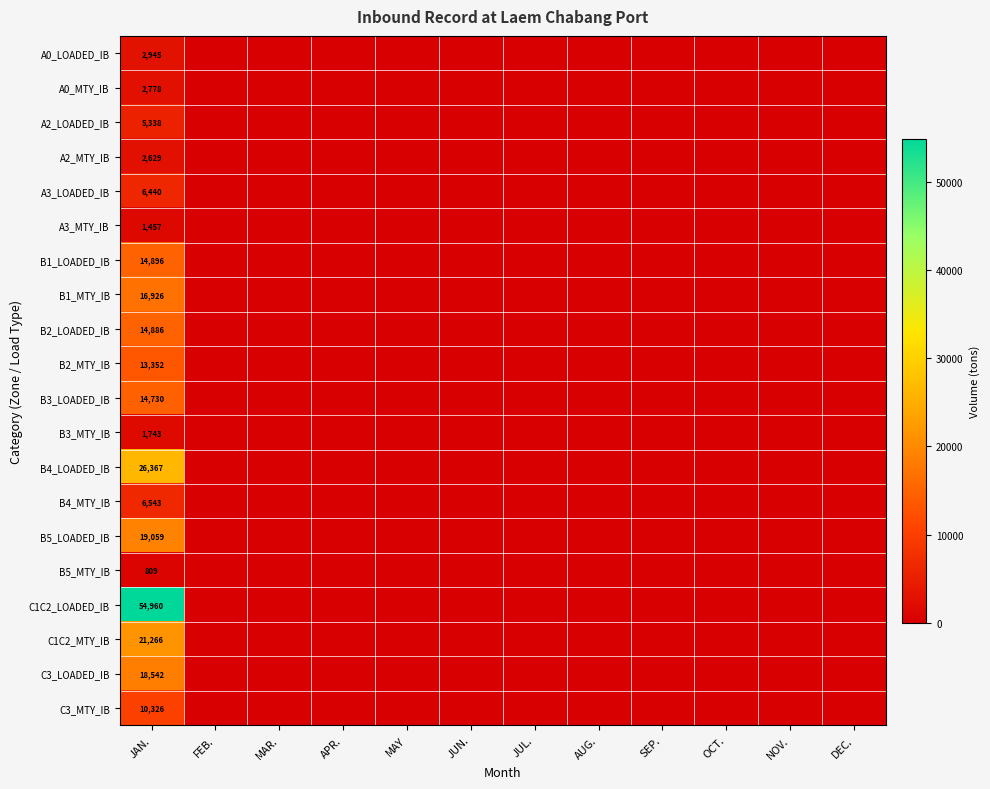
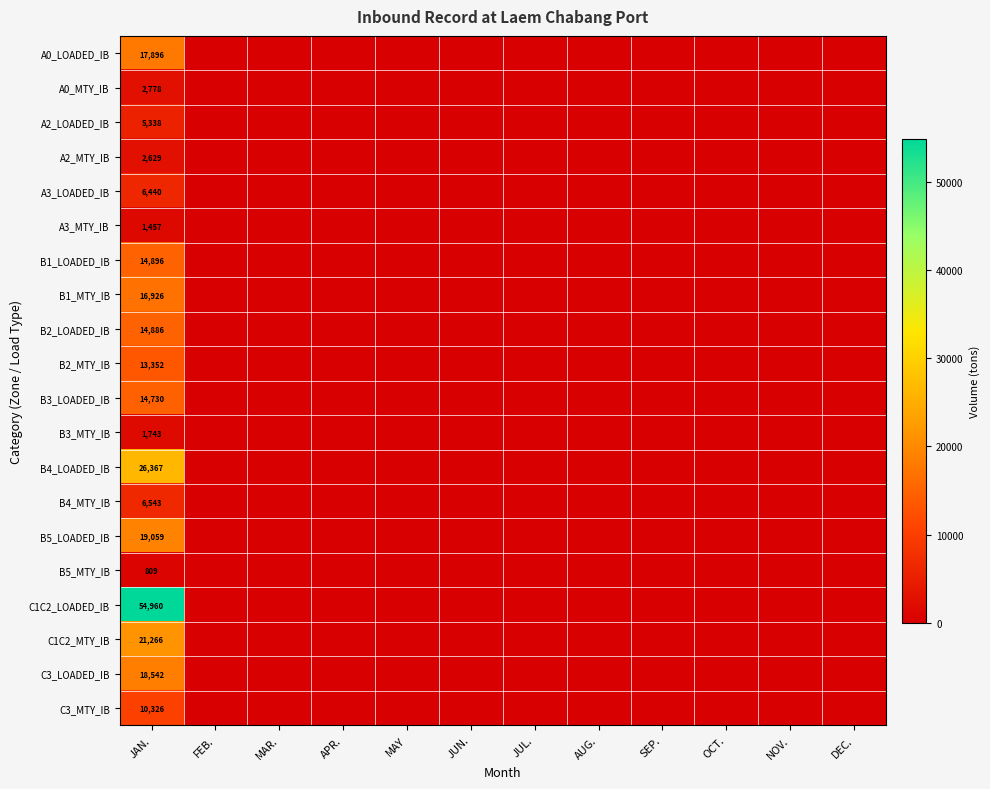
  {
    "A0_LOADED_IB": {
-     "JAN.": "2,945"
+     "JAN.": "17,896"
    },
    "A0_MTY_IB": {
      "JAN.": "2,778"
    },
    "A2_LOADED_IB": {
      "JAN.": "5,338"
    },
    "A2_MTY_IB": {
      "JAN.": "2,629"
    },
    "A3_LOADED_IB": {
      "JAN.": "6,440"
    },
    "A3_MTY_IB": {
      "JAN.": "1,457"
    },
    "B1_LOADED_IB": {
      "JAN.": "14,896"
    },
    "B1_MTY_IB": {
      "JAN.": "16,926"
    },
    "B2_LOADED_IB": {
      "JAN.": "14,886"
    },
    "B2_MTY_IB": {
      "JAN.": "13,352"
    },
    "B3_LOADED_IB": {
      "JAN.": "14,730"
    },
    "B3_MTY_IB": {
      "JAN.": "1,743"
    },
    "B4_LOADED_IB": {
      "JAN.": "26,367"
    },
    "B4_MTY_IB": {
      "JAN.": "6,543"
    },
    "B5_LOADED_IB": {
      "JAN.": "19,059"
    },
    "B5_MTY_IB": {
      "JAN.": "809"
    },
    "C1C2_LOADED_IB": {
      "JAN.": "54,960"
    },
    "C1C2_MTY_IB": {
      "JAN.": "21,266"
    },
    "C3_LOADED_IB": {
      "JAN.": "18,542"
    },
    "C3_MTY_IB": {
      "JAN.": "10,326"
    }
  }
